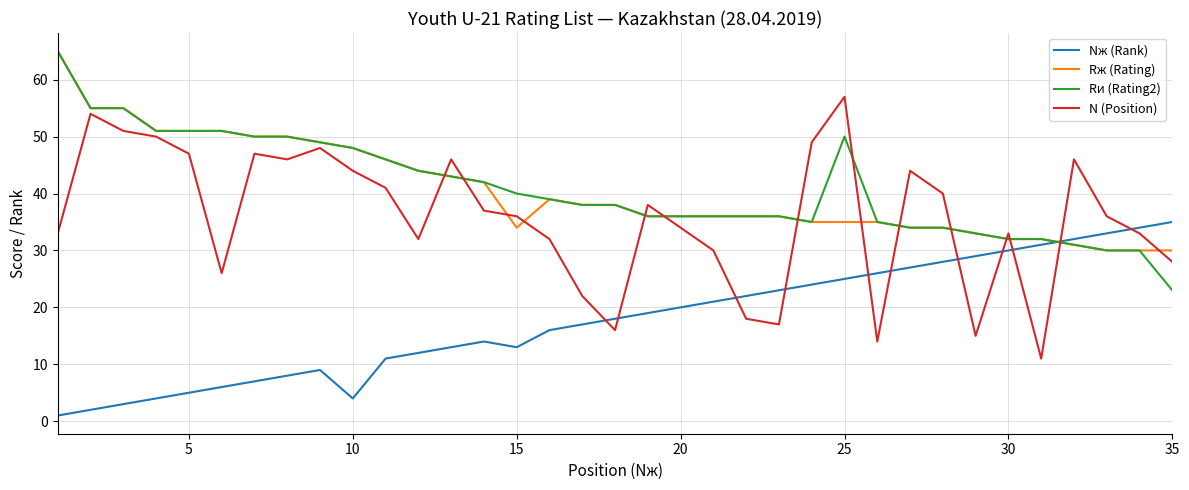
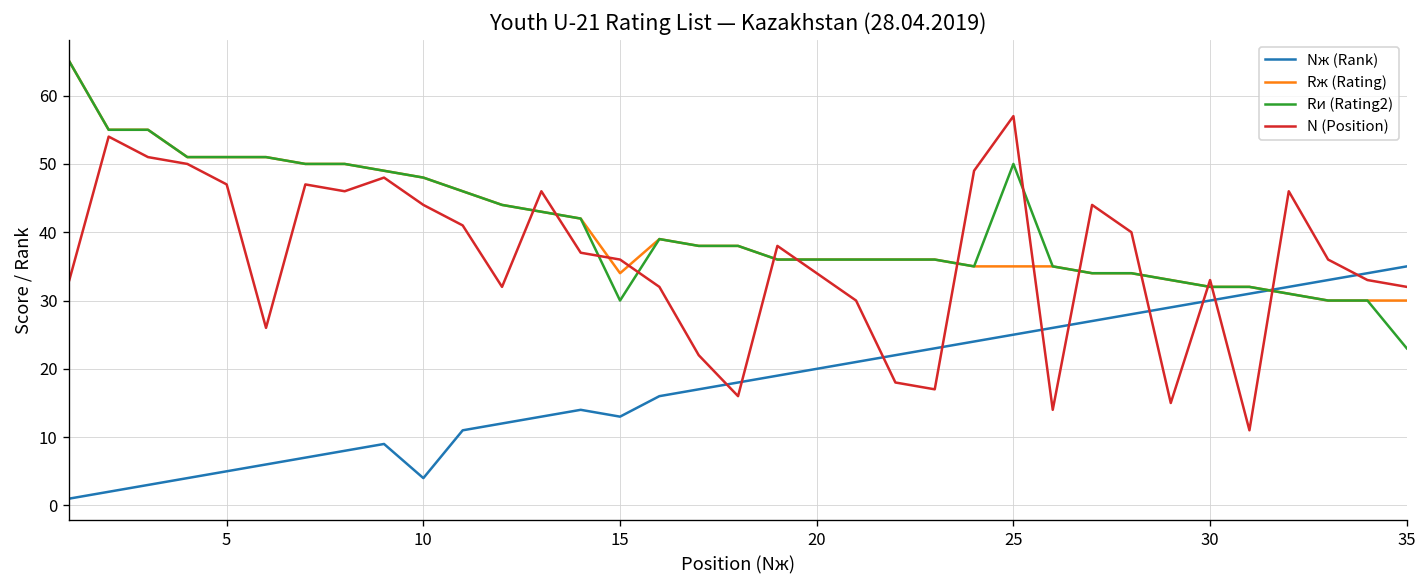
  {
    "Nж (Rank)": {
      "5": 5,
      "10": 4,
      "15": 13,
      "20": 20,
      "25": 25,
      "30": 30,
      "35": 35
    },
    "Rж (Rating)": {
      "15": 34,
      "25": 35,
      "35": 30
    },
    "Rи (Rating2)": {
-     "15": 40,
+     "15": 30,
      "25": 50,
      "35": 23
    },
    "N (Position)": {
      "5": 47,
      "10": 44,
      "15": 36,
      "20": 34,
      "25": 57,
      "30": 33,
-     "35": 28
+     "35": 32
    }
  }
